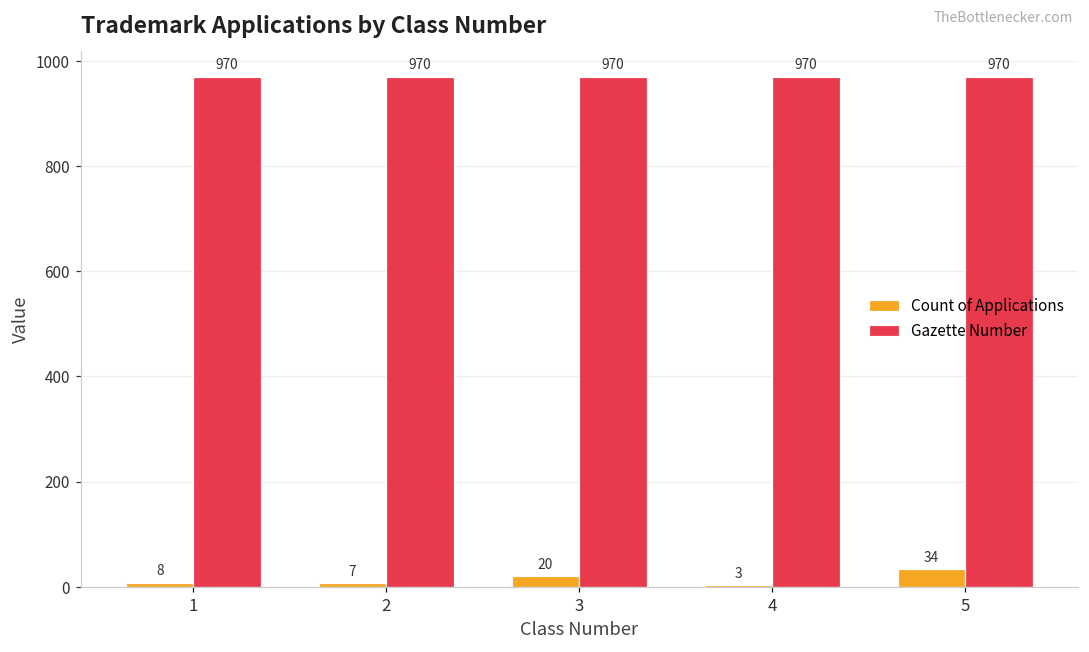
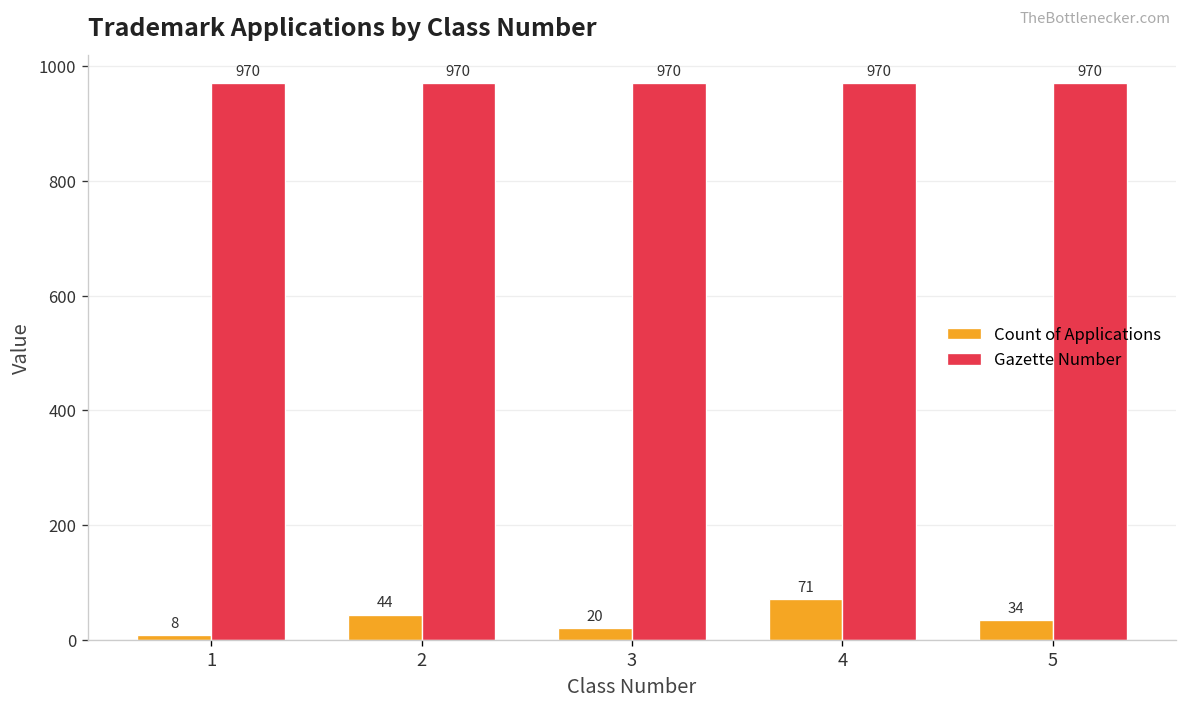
  {
    "Count of Applications": {
      "1": 8,
-     "2": 7,
+     "2": 44,
      "3": 20,
-     "4": 3,
+     "4": 71,
      "5": 34
    },
    "Gazette Number": {
      "1": 970,
      "2": 970,
      "3": 970,
      "4": 970,
      "5": 970
    }
  }
